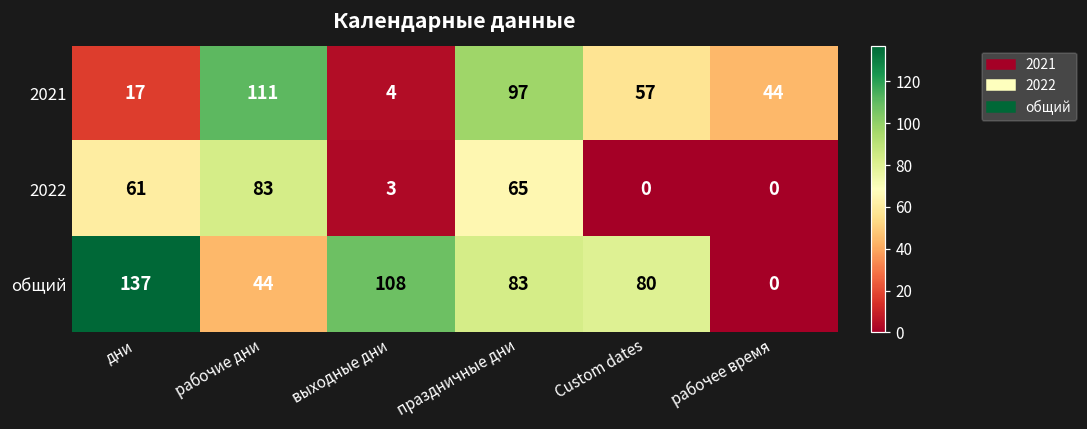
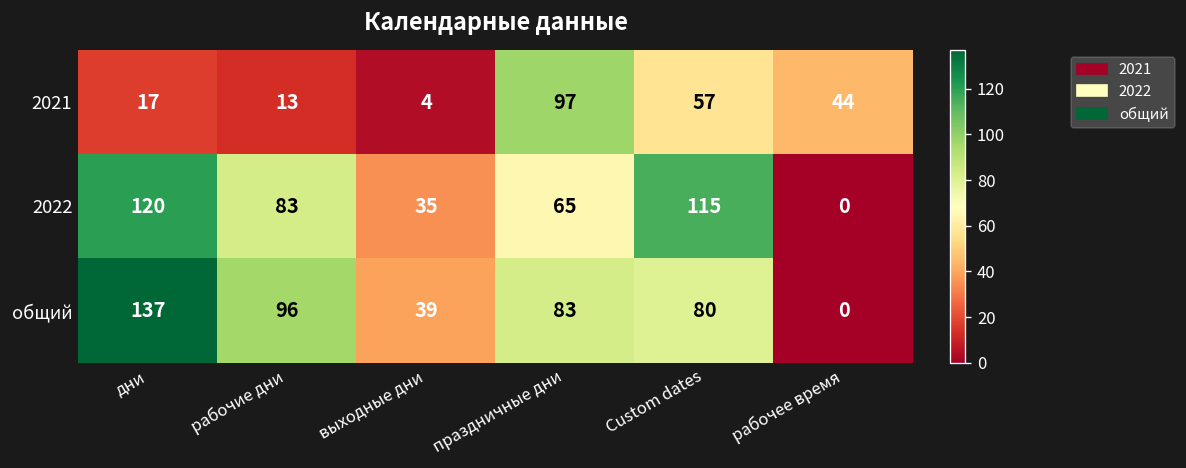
  {
    "2021": {
      "дни": 17,
-     "рабочие дни": 111,
+     "рабочие дни": 13,
      "выходные дни": 4,
      "праздничные дни": 97,
      "Custom dates": 57,
      "рабочее время": 44
    },
    "2022": {
-     "дни": 61,
+     "дни": 120,
      "рабочие дни": 83,
-     "выходные дни": 3,
+     "выходные дни": 35,
      "праздничные дни": 65,
-     "Custom dates": 0,
+     "Custom dates": 115,
      "рабочее время": 0
    },
    "общий": {
      "дни": 137,
-     "рабочие дни": 44,
-     "выходные дни": 108,
+     "рабочие дни": 96,
+     "выходные дни": 39,
      "праздничные дни": 83,
      "Custom dates": 80,
      "рабочее время": 0
    }
  }
